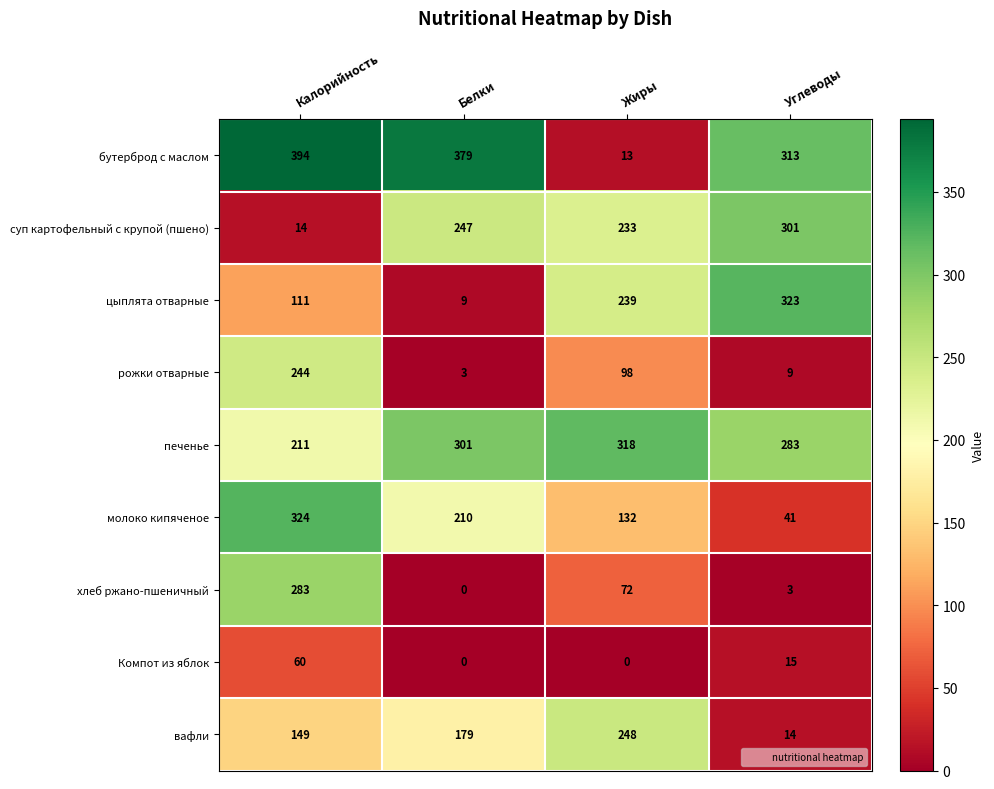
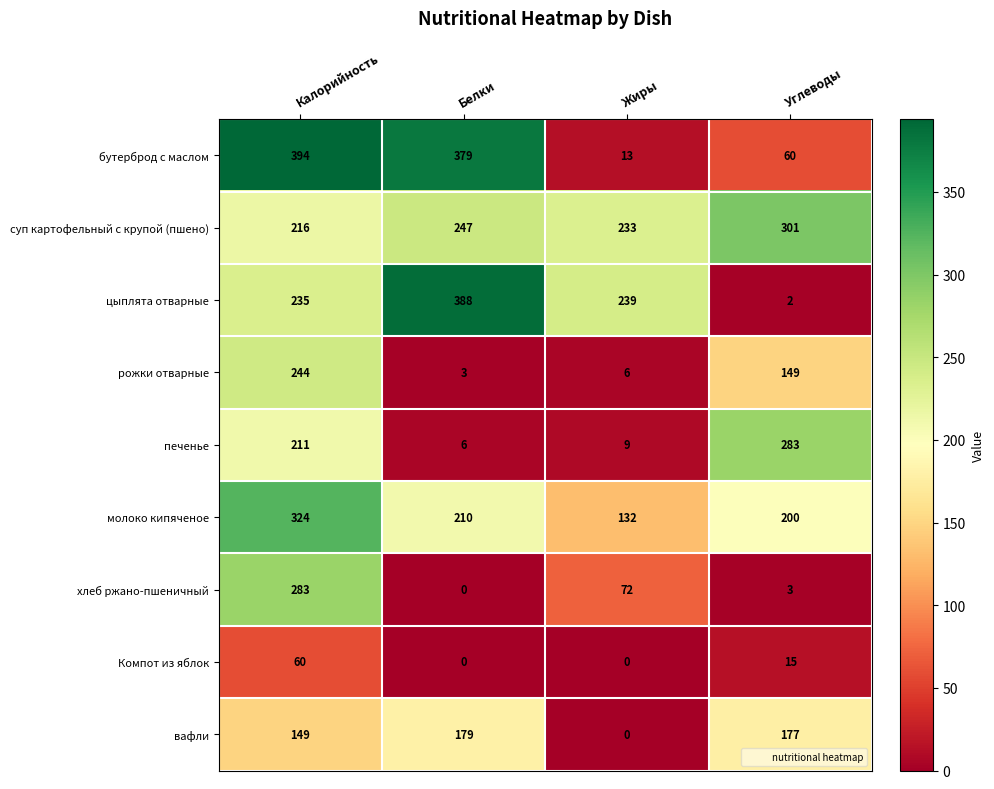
  {
    "бутерброд с маслом": {
      "Калорийность": 394,
      "Белки": 379,
      "Жиры": 13,
-     "Углеводы": 313
+     "Углеводы": 60
    },
    "суп картофельный с крупой (пшено)": {
-     "Калорийность": 14,
+     "Калорийность": 216,
      "Белки": 247,
      "Жиры": 233,
      "Углеводы": 301
    },
    "цыплята отварные": {
-     "Калорийность": 111,
-     "Белки": 9,
+     "Калорийность": 235,
+     "Белки": 388,
      "Жиры": 239,
-     "Углеводы": 323
+     "Углеводы": 2
    },
    "рожки отварные": {
      "Калорийность": 244,
      "Белки": 3,
-     "Жиры": 98,
-     "Углеводы": 9
+     "Жиры": 6,
+     "Углеводы": 149
    },
    "печенье": {
      "Калорийность": 211,
-     "Белки": 301,
-     "Жиры": 318,
+     "Белки": 6,
+     "Жиры": 9,
      "Углеводы": 283
    },
    "молоко кипяченое": {
      "Калорийность": 324,
      "Белки": 210,
      "Жиры": 132,
-     "Углеводы": 41
+     "Углеводы": 200
    },
    "хлеб ржано-пшеничный": {
      "Калорийность": 283,
      "Белки": 0,
      "Жиры": 72,
      "Углеводы": 3
    },
    "Компот из яблок": {
      "Калорийность": 60,
      "Белки": 0,
      "Жиры": 0,
      "Углеводы": 15
    },
    "вафли": {
      "Калорийность": 149,
      "Белки": 179,
-     "Жиры": 248,
-     "Углеводы": 14
+     "Жиры": 0,
+     "Углеводы": 177
    }
  }
